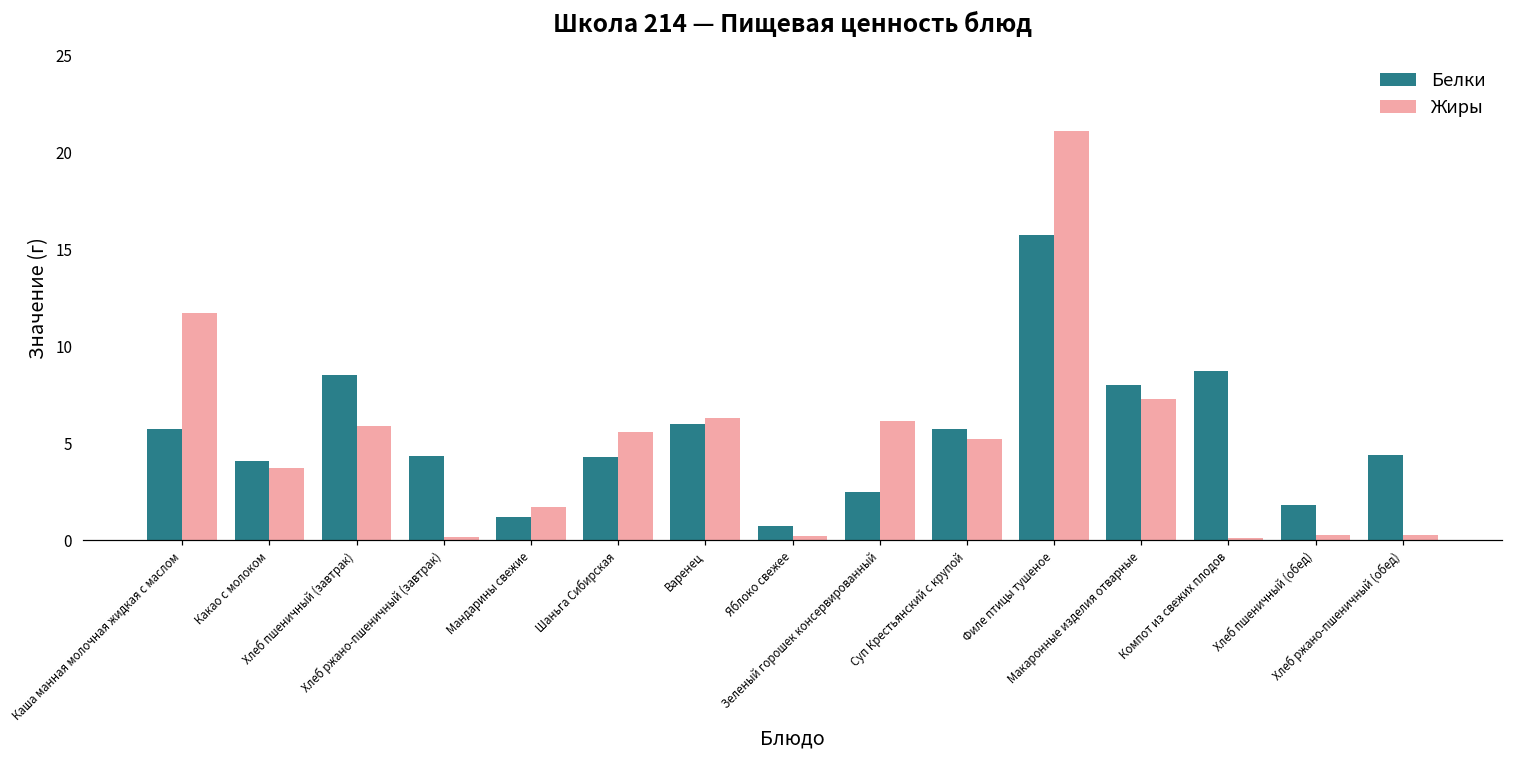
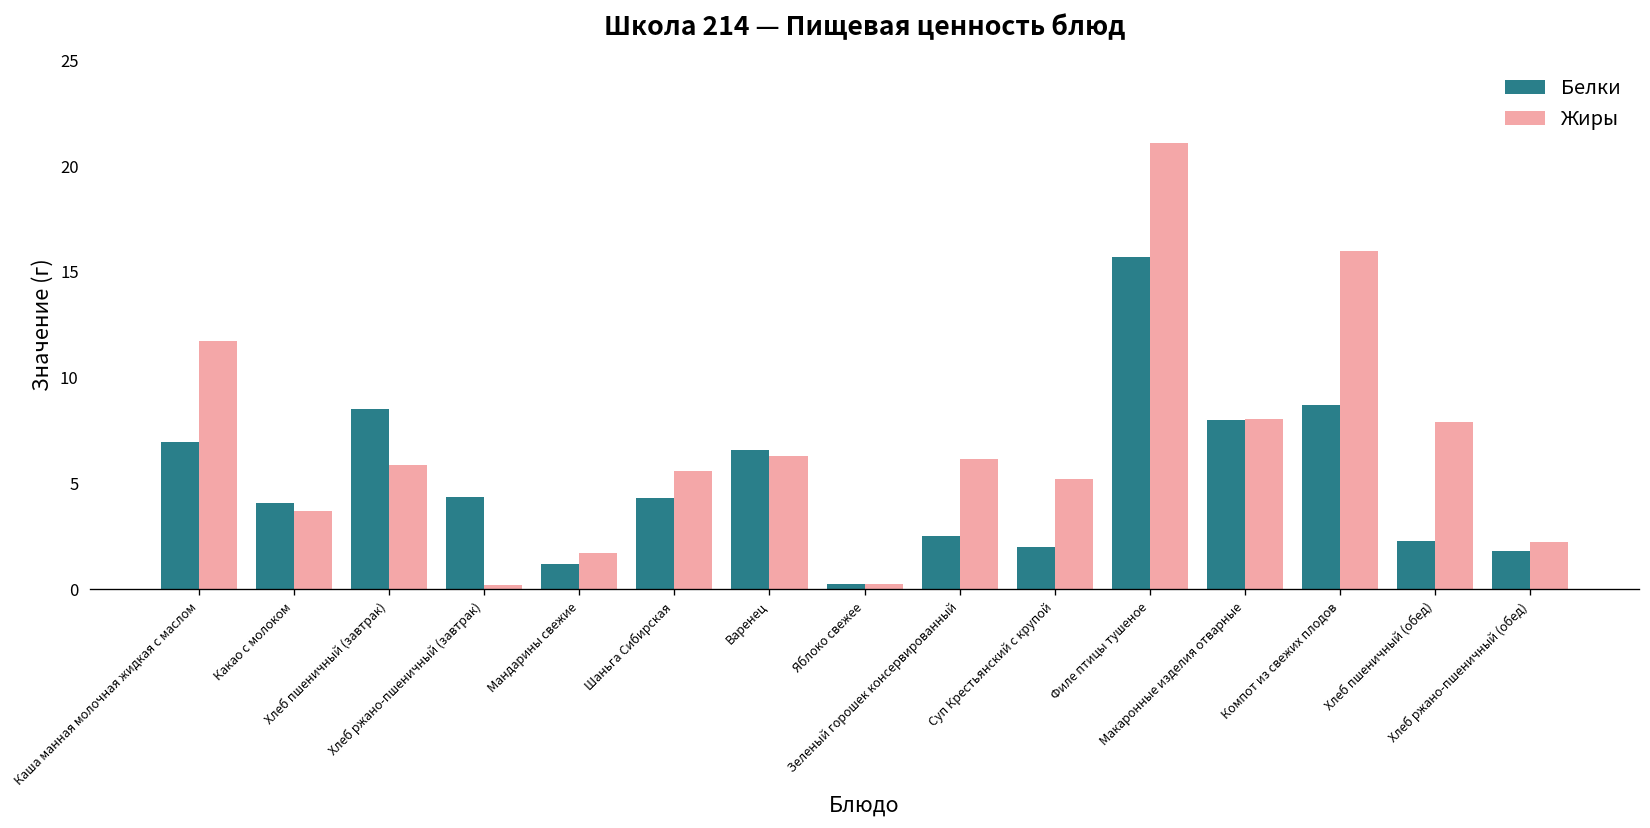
  {
    "Белки": {
-     "Каша манная молочная жидкая с маслом": 5.7,
+     "Каша манная молочная жидкая с маслом": 6.9,
      "Какао с молоком": 4.1,
      "Хлеб пшеничный (завтрак)": 8.5,
      "Хлеб ржано-пшеничный (завтрак)": 4.4,
      "Мандарины свежие": 1.2,
      "Шаньга Сибирская": 4.3,
-     "Варенец": 6.0,
-     "Яблоко свежее": 0.7,
+     "Варенец": 6.6,
+     "Яблоко свежее": 0.2,
      "Зеленый горошек консервированный": 2.5,
-     "Суп Крестьянский с крупой": 5.7,
+     "Суп Крестьянский с крупой": 2.0,
      "Филе птицы тушеное": 15.7,
      "Макаронные изделия отварные": 8.0,
      "Компот из свежих плодов": 8.7,
-     "Хлеб пшеничный (обед)": 1.8,
-     "Хлеб ржано-пшеничный (обед)": 4.4
+     "Хлеб пшеничный (обед)": 2.3,
+     "Хлеб ржано-пшеничный (обед)": 1.8
    },
    "Жиры": {
      "Каша манная молочная жидкая с маслом": 11.7,
      "Какао с молоком": 3.7,
      "Хлеб пшеничный (завтрак)": 5.9,
      "Хлеб ржано-пшеничный (завтрак)": 0.2,
      "Мандарины свежие": 1.7,
      "Шаньга Сибирская": 5.6,
      "Варенец": 6.3,
      "Яблоко свежее": 0.2,
      "Зеленый горошек консервированный": 6.1,
      "Суп Крестьянский с крупой": 5.2,
      "Филе птицы тушеное": 21.1,
-     "Макаронные изделия отварные": 7.3,
-     "Компот из свежих плодов": 0.1,
-     "Хлеб пшеничный (обед)": 0.3,
-     "Хлеб ржано-пшеничный (обед)": 0.3
+     "Макаронные изделия отварные": 8.1,
+     "Компот из свежих плодов": 16.0,
+     "Хлеб пшеничный (обед)": 7.9,
+     "Хлеб ржано-пшеничный (обед)": 2.2
    }
  }
